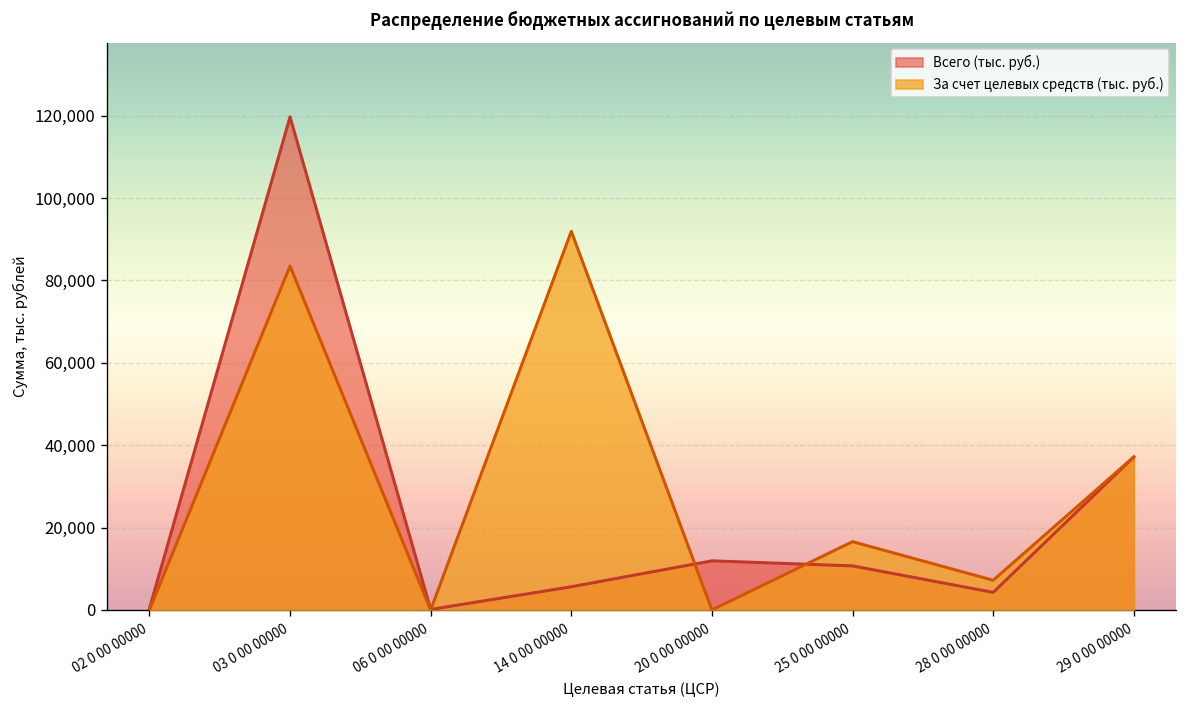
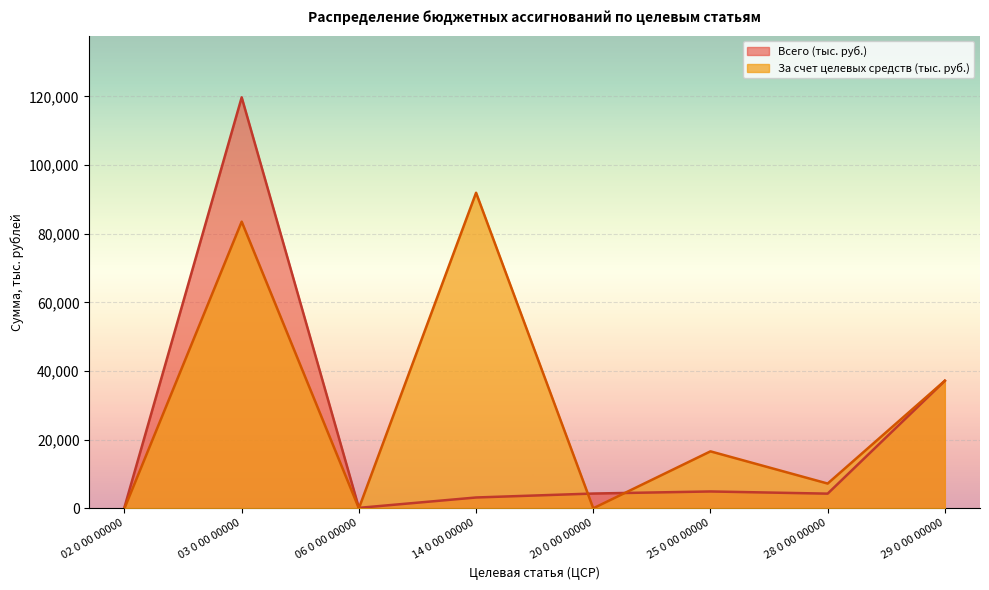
  {
    "Всего (тыс. руб.)": {
      "03 0 00 00000": "120,000",
-     "14 0 00 00000": "6,000",
-     "20 0 00 00000": "12,000",
-     "25 0 00 00000": "11,000",
+     "14 0 00 00000": "3,000",
+     "20 0 00 00000": "4,000",
+     "25 0 00 00000": "5,000",
      "28 0 00 00000": "4,000"
    },
    "За счет целевых средств (тыс. руб.)": {
      "03 0 00 00000": "84,000",
      "14 0 00 00000": "92,000",
      "20 0 00 00000": "0",
      "25 0 00 00000": "17,000",
      "28 0 00 00000": "7,000"
    }
  }
